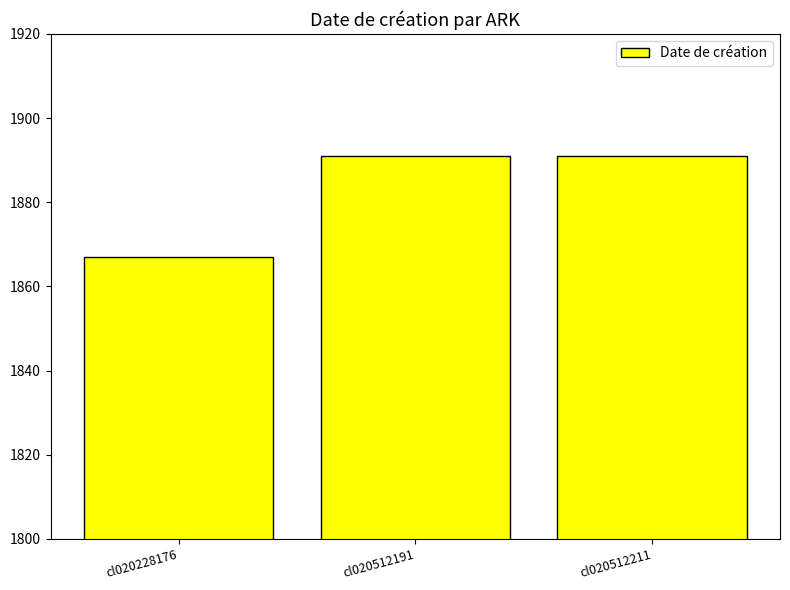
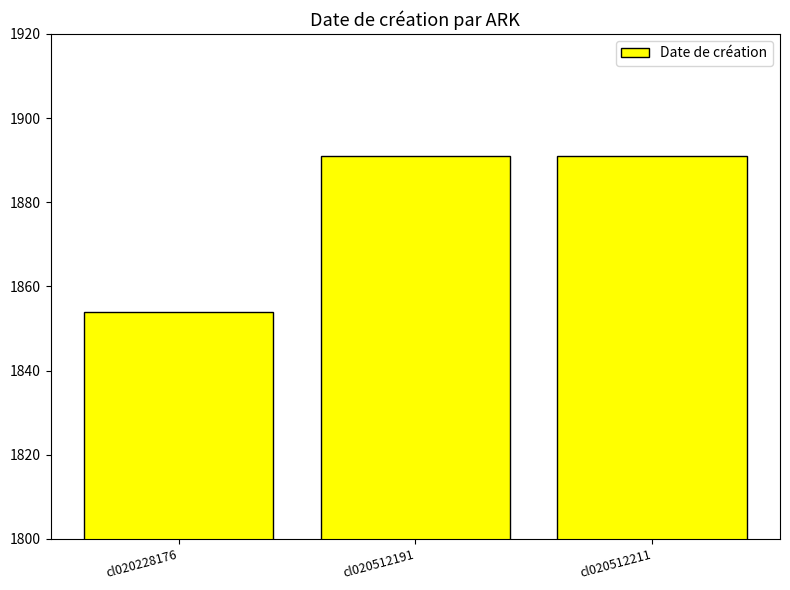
  {
-   "cl020228176": 1867,
+   "cl020228176": 1854,
    "cl020512191": 1891,
    "cl020512211": 1891
  }
